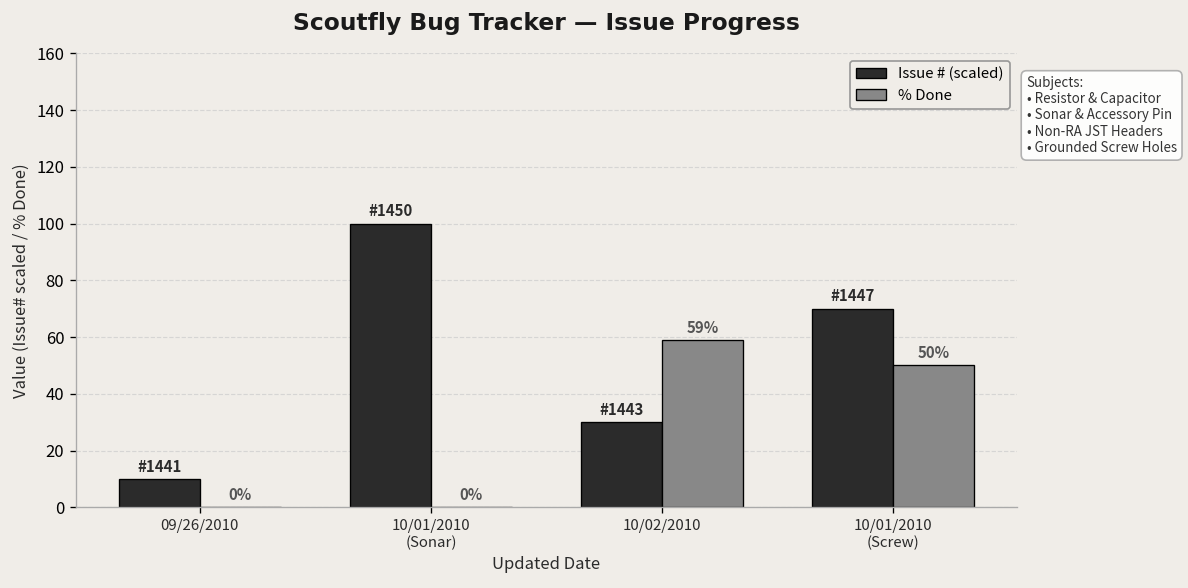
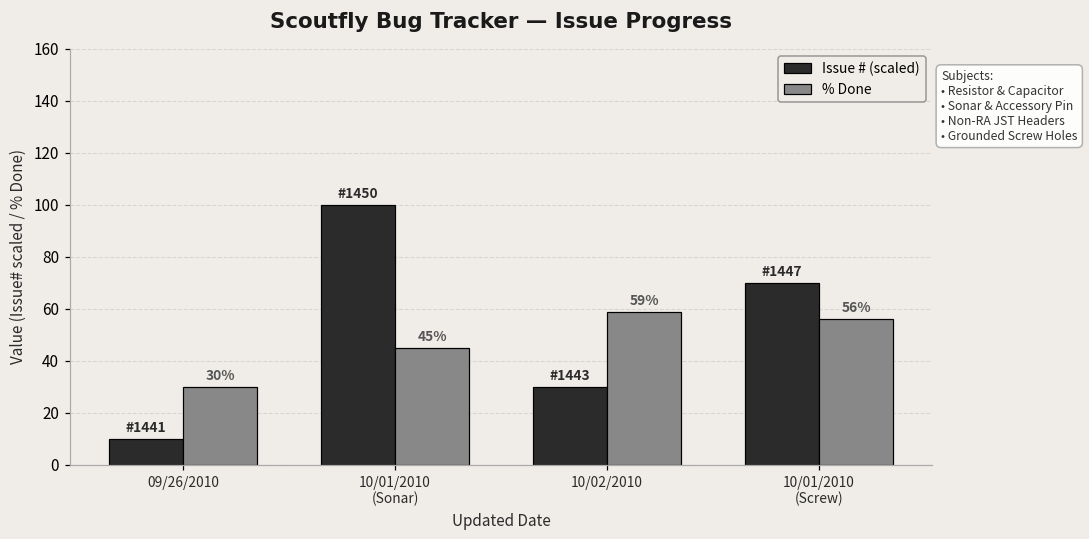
  {
    "% Done": {
-     "09/26/2010": "0%",
-     "10/01/2010 (Sonar)": "0%",
+     "09/26/2010": "30%",
+     "10/01/2010 (Sonar)": "45%",
      "10/02/2010": "59%",
-     "10/01/2010 (Screw)": "50%"
+     "10/01/2010 (Screw)": "56%"
    }
  }
